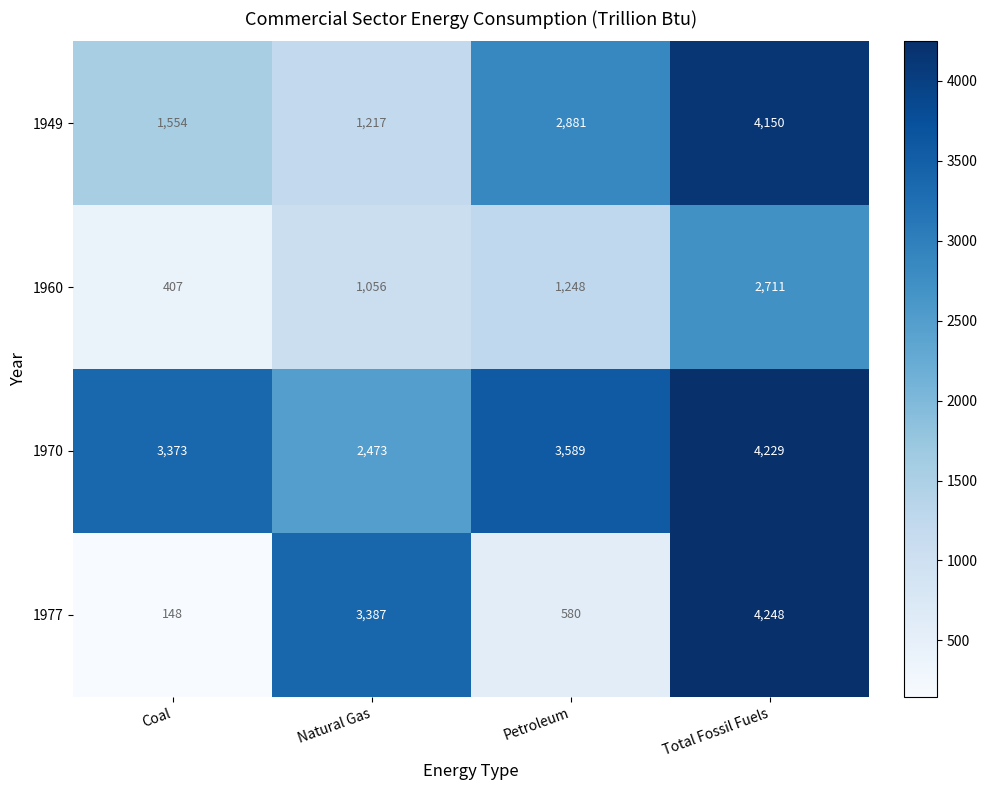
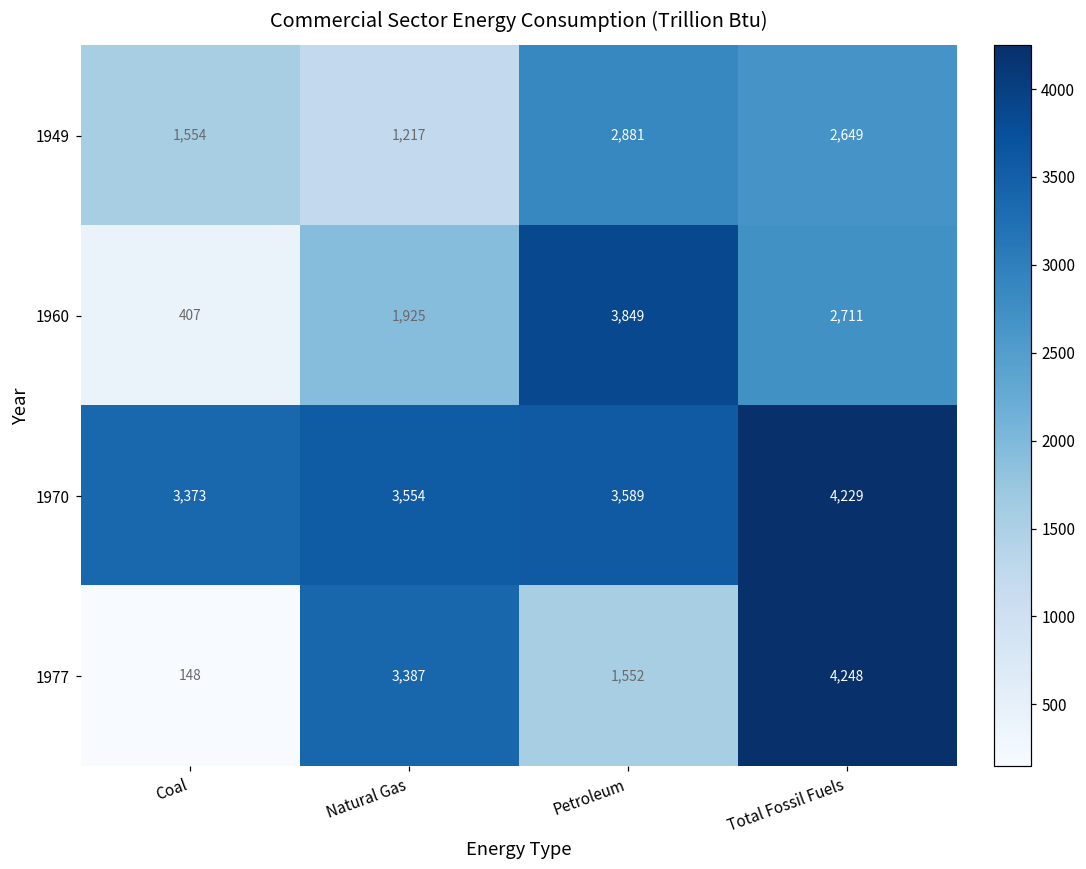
  {
    "1949": {
      "Coal": "1,554",
      "Natural Gas": "1,217",
      "Petroleum": "2,881",
-     "Total Fossil Fuels": "4,150"
+     "Total Fossil Fuels": "2,649"
    },
    "1960": {
      "Coal": "407",
-     "Natural Gas": "1,056",
-     "Petroleum": "1,248",
+     "Natural Gas": "1,925",
+     "Petroleum": "3,849",
      "Total Fossil Fuels": "2,711"
    },
    "1970": {
      "Coal": "3,373",
-     "Natural Gas": "2,473",
+     "Natural Gas": "3,554",
      "Petroleum": "3,589",
      "Total Fossil Fuels": "4,229"
    },
    "1977": {
      "Coal": "148",
      "Natural Gas": "3,387",
-     "Petroleum": "580",
+     "Petroleum": "1,552",
      "Total Fossil Fuels": "4,248"
    }
  }
